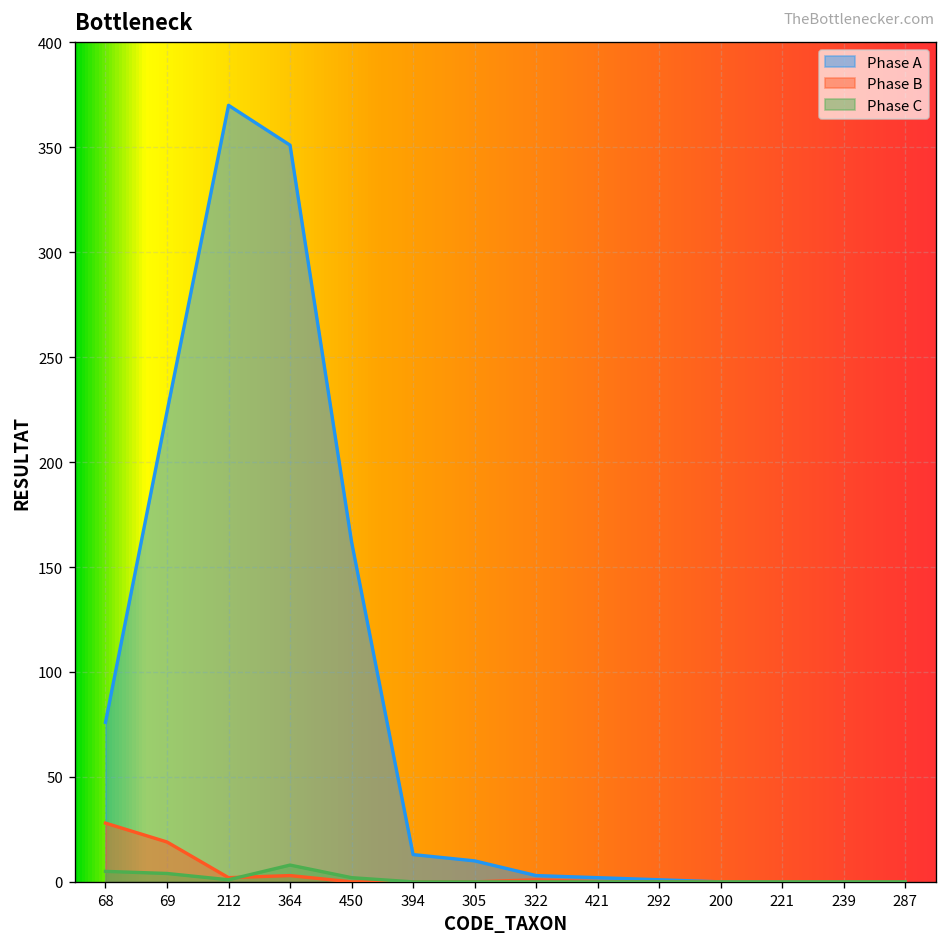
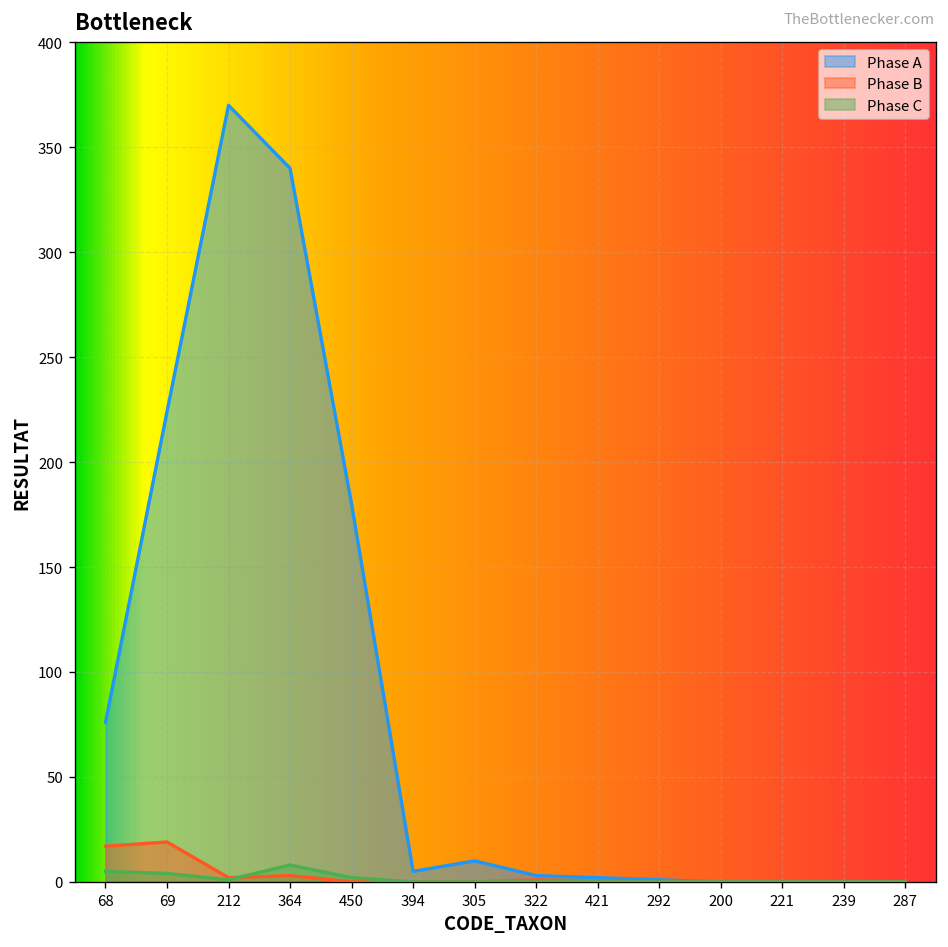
  {
    "Phase A": {
      "68": 76,
      "69": 224,
      "212": 370,
-     "364": 351,
-     "450": 162,
-     "394": 13,
+     "364": 340,
+     "450": 180,
+     "394": 5,
      "305": 10,
      "322": 3,
      "421": 2
    },
    "Phase B": {
-     "68": 28,
+     "68": 17,
      "69": 19,
      "364": 3,
      "450": 0
    },
    "Phase C": {
      "68": 5,
      "69": 4,
      "364": 8,
      "450": 2
    }
  }
